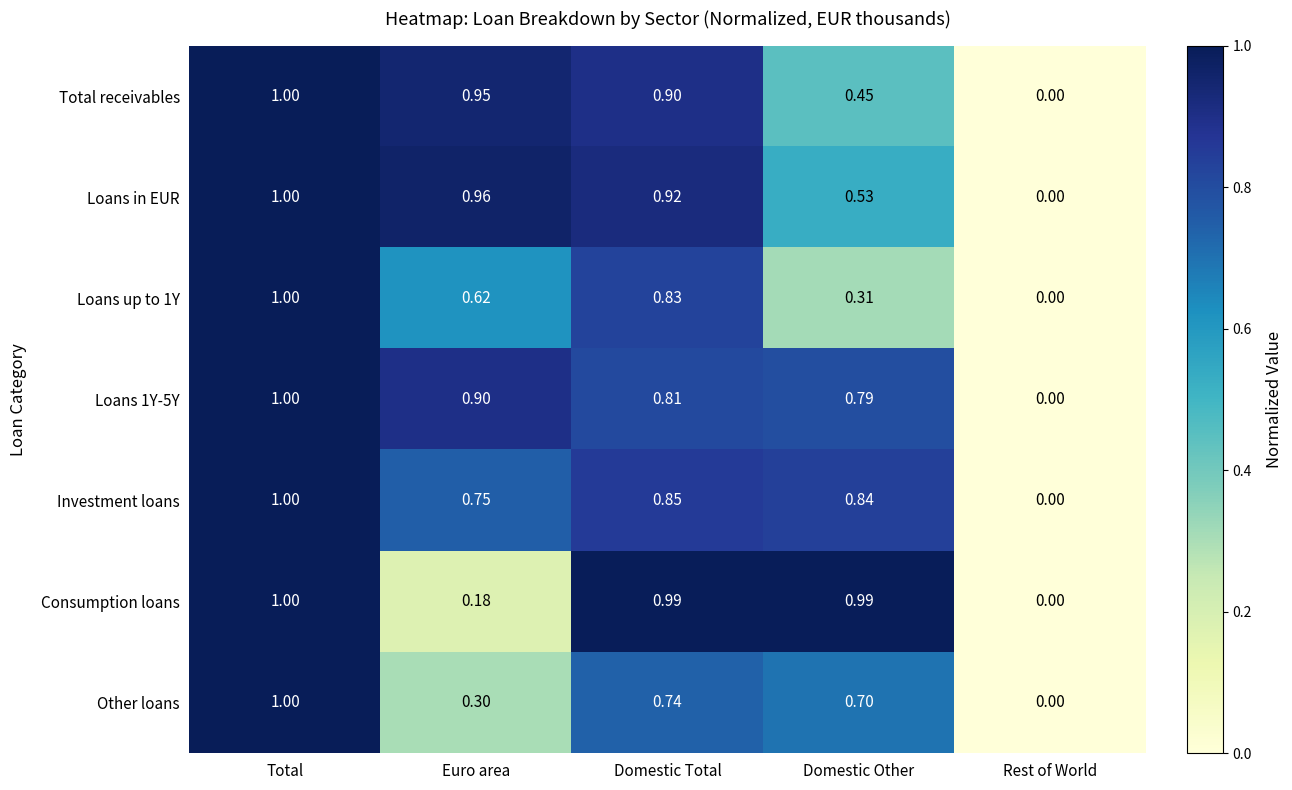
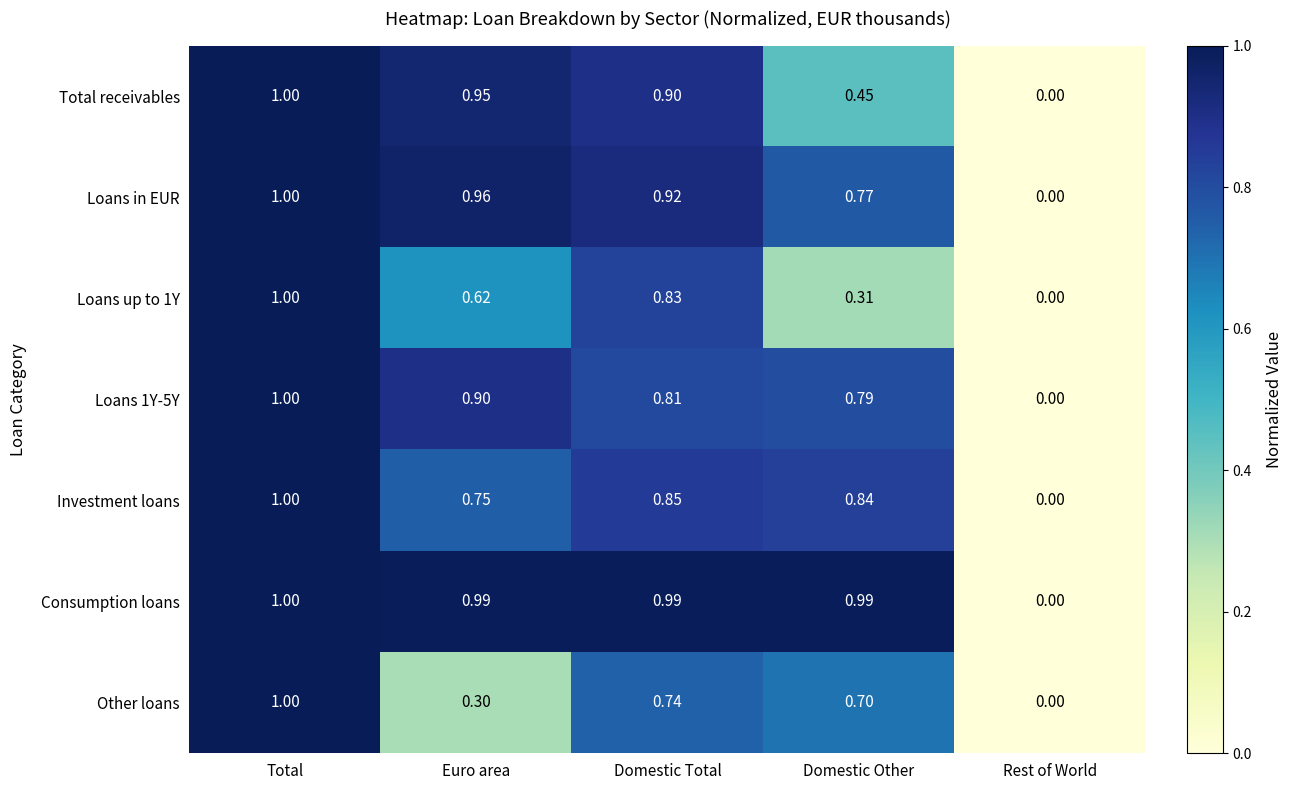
  {
    "Total receivables": {
      "Total": 1.00,
      "Euro area": 0.95,
      "Domestic Total": 0.90,
      "Domestic Other": 0.45,
      "Rest of World": 0.00
    },
    "Loans in EUR": {
      "Total": 1.00,
      "Euro area": 0.96,
      "Domestic Total": 0.92,
-     "Domestic Other": 0.53,
+     "Domestic Other": 0.77,
      "Rest of World": 0.00
    },
    "Loans up to 1Y": {
      "Total": 1.00,
      "Euro area": 0.62,
      "Domestic Total": 0.83,
      "Domestic Other": 0.31,
      "Rest of World": 0.00
    },
    "Loans 1Y-5Y": {
      "Total": 1.00,
      "Euro area": 0.90,
      "Domestic Total": 0.81,
      "Domestic Other": 0.79,
      "Rest of World": 0.00
    },
    "Investment loans": {
      "Total": 1.00,
      "Euro area": 0.75,
      "Domestic Total": 0.85,
      "Domestic Other": 0.84,
      "Rest of World": 0.00
    },
    "Consumption loans": {
      "Total": 1.00,
-     "Euro area": 0.18,
+     "Euro area": 0.99,
      "Domestic Total": 0.99,
      "Domestic Other": 0.99,
      "Rest of World": 0.00
    },
    "Other loans": {
      "Total": 1.00,
      "Euro area": 0.30,
      "Domestic Total": 0.74,
      "Domestic Other": 0.70,
      "Rest of World": 0.00
    }
  }
